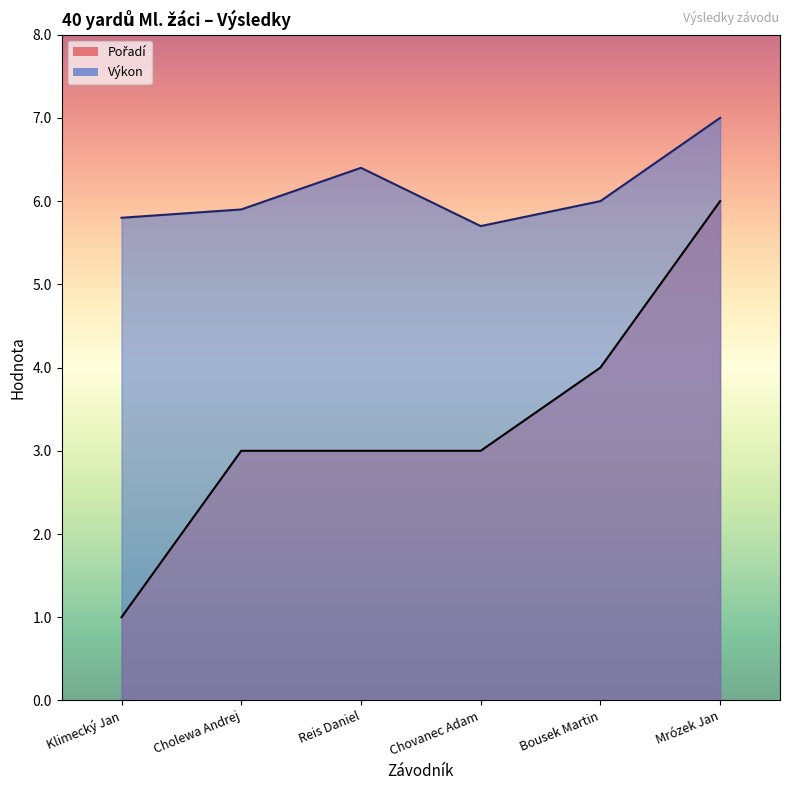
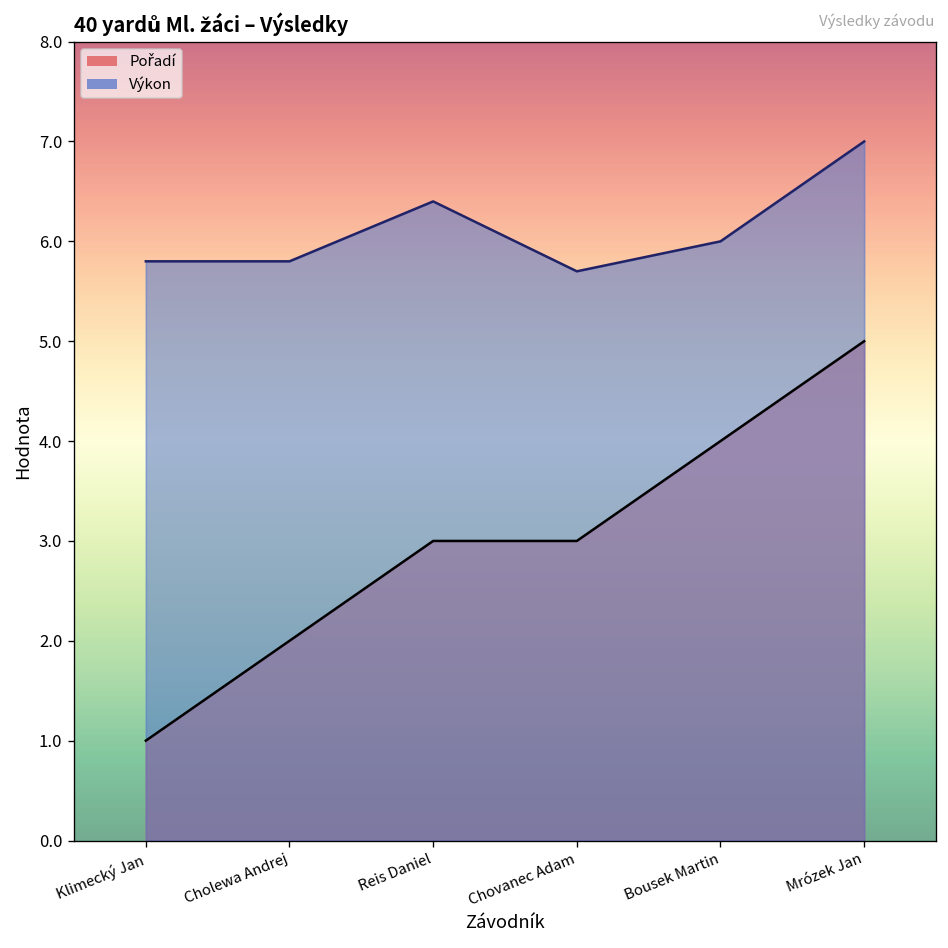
  {
    "Pořadí": {
      "Klimecký Jan": 1,
-     "Cholewa Andrej": 3,
+     "Cholewa Andrej": 2,
      "Reis Daniel": 3,
      "Chovanec Adam": 3,
      "Bousek Martin": 4,
-     "Mrózek Jan": 6
+     "Mrózek Jan": 5
    },
    "Výkon": {
      "Klimecký Jan": 5.8,
-     "Cholewa Andrej": 5.9,
+     "Cholewa Andrej": 5.8,
      "Reis Daniel": 6.4,
      "Chovanec Adam": 5.7,
      "Bousek Martin": 6.0,
      "Mrózek Jan": 7.0
    }
  }
